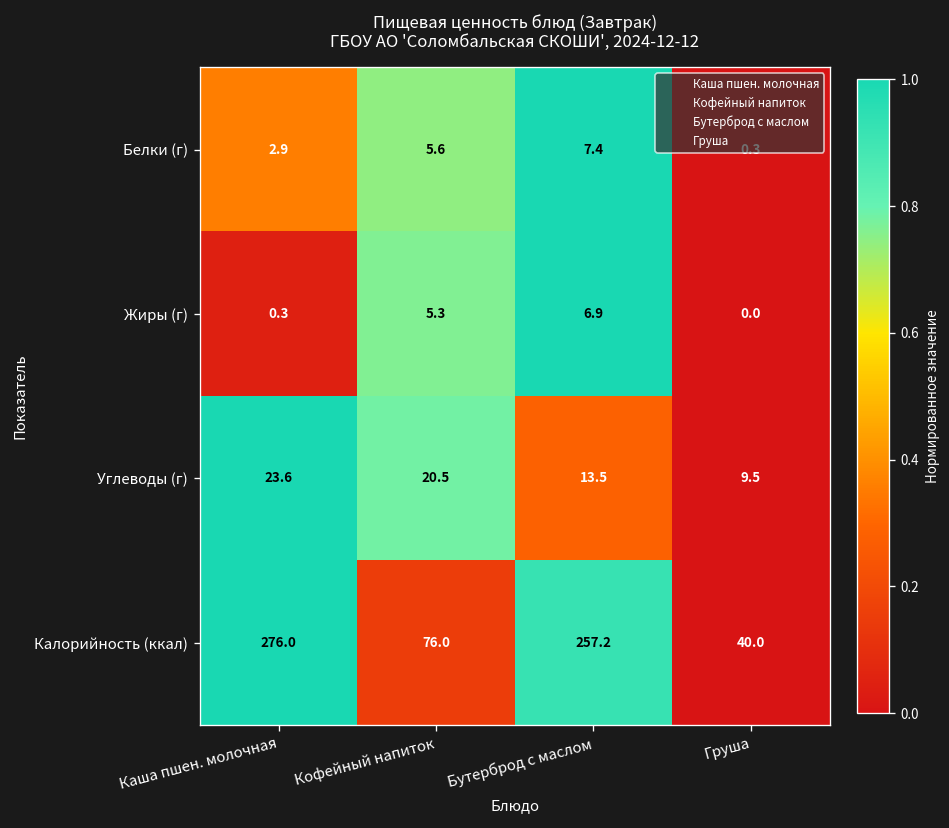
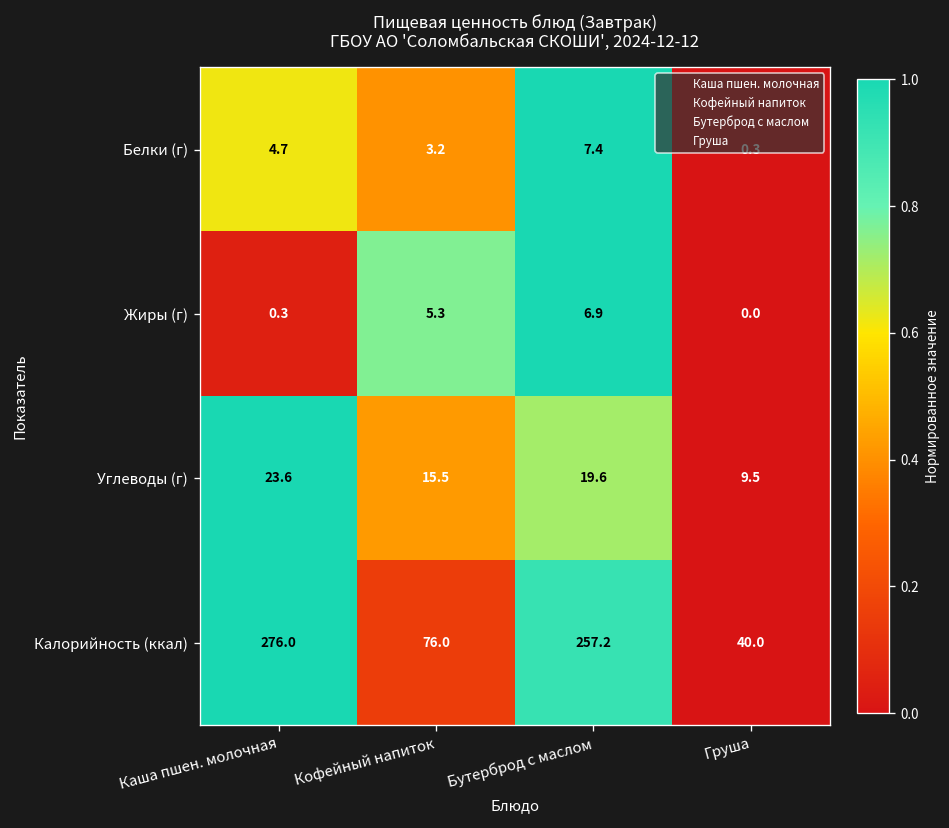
  {
    "Белки (г)": {
-     "Каша пшен. молочная": 2.9,
-     "Кофейный напиток": 5.6,
+     "Каша пшен. молочная": 4.7,
+     "Кофейный напиток": 3.2,
      "Бутерброд с маслом": 7.4
    },
    "Жиры (г)": {
      "Каша пшен. молочная": 0.3,
      "Кофейный напиток": 5.3,
      "Бутерброд с маслом": 6.9,
      "Груша": 0.0
    },
    "Углеводы (г)": {
      "Каша пшен. молочная": 23.6,
-     "Кофейный напиток": 20.5,
-     "Бутерброд с маслом": 13.5,
+     "Кофейный напиток": 15.5,
+     "Бутерброд с маслом": 19.6,
      "Груша": 9.5
    },
    "Калорийность (ккал)": {
      "Каша пшен. молочная": 276.0,
      "Кофейный напиток": 76.0,
      "Бутерброд с маслом": 257.2,
      "Груша": 40.0
    }
  }
